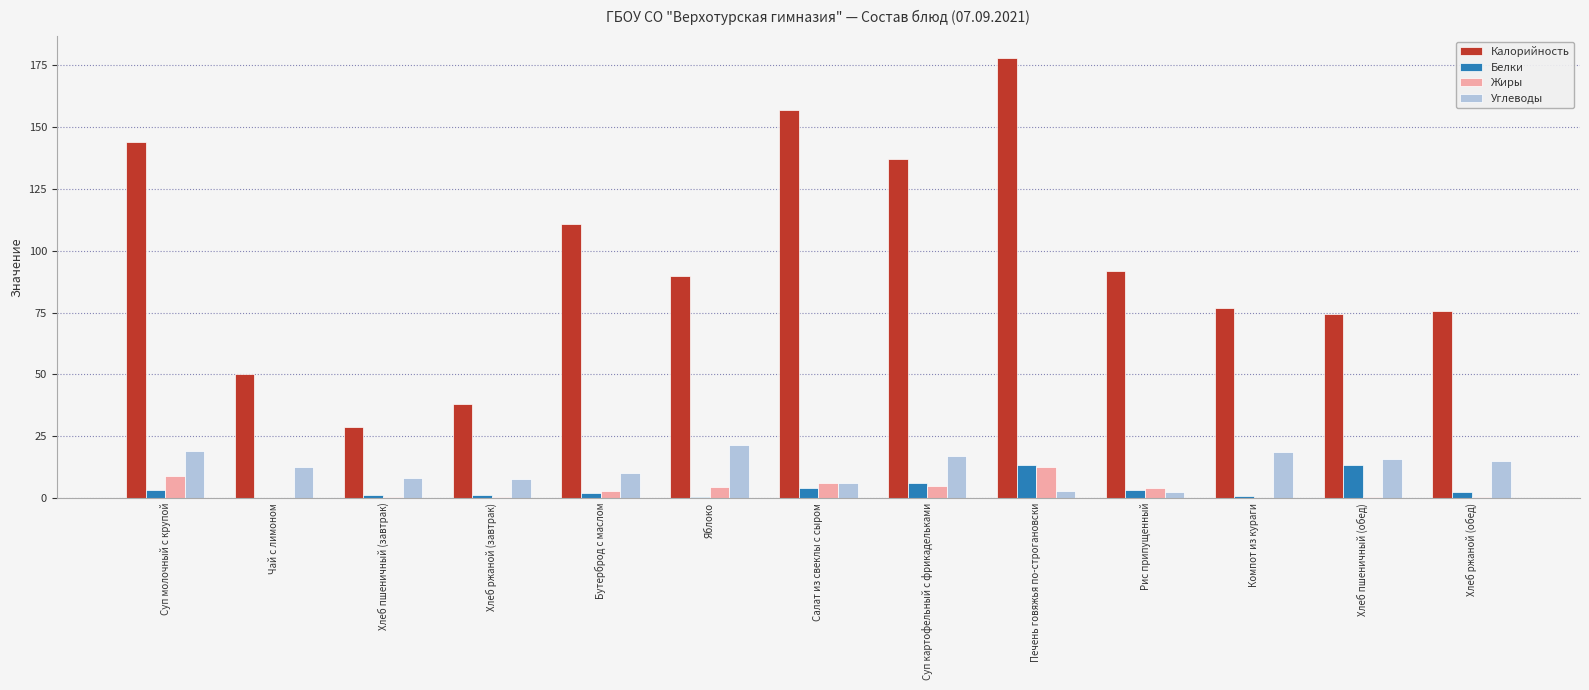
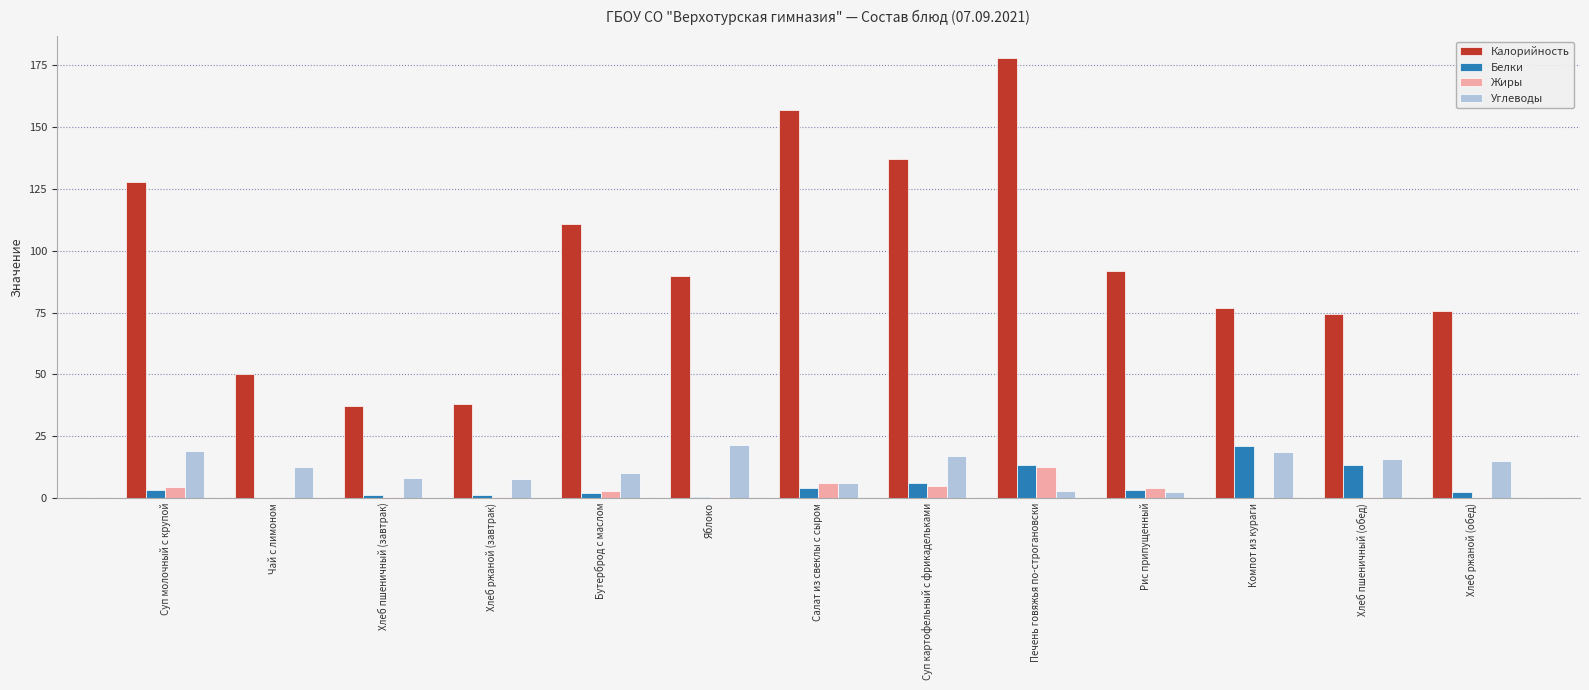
  {
    "Калорийность": {
-     "Суп молочный с крупой": 144,
+     "Суп молочный с крупой": 128,
      "Чай с лимоном": 50,
-     "Хлеб пшеничный (завтрак)": 29,
+     "Хлеб пшеничный (завтрак)": 37,
      "Хлеб ржаной (завтрак)": 38,
      "Бутерброд с маслом": 111,
      "Яблоко": 90,
      "Салат из свеклы с сыром": 157,
      "Суп картофельный с фрикадельками": 137,
      "Печень говяжья по-строгановски": 178,
      "Рис припущенный": 92,
      "Компот из кураги": 77,
      "Хлеб пшеничный (обед)": 75,
      "Хлеб ржаной (обед)": 76
    },
    "Белки": {
      "Суп молочный с крупой": 3,
      "Хлеб пшеничный (завтрак)": 1,
      "Хлеб ржаной (завтрак)": 1,
      "Бутерброд с маслом": 2,
      "Салат из свеклы с сыром": 4,
      "Суп картофельный с фрикадельками": 6,
      "Печень говяжья по-строгановски": 13,
      "Рис припущенный": 3,
-     "Компот из кураги": 1,
+     "Компот из кураги": 21,
      "Хлеб пшеничный (обед)": 13,
      "Хлеб ржаной (обед)": 3
    },
    "Жиры": {
-     "Суп молочный с крупой": 9,
+     "Суп молочный с крупой": 4,
      "Чай с лимоном": 0,
      "Бутерброд с маслом": 3,
-     "Яблоко": 5,
+     "Яблоко": 0,
      "Салат из свеклы с сыром": 6,
      "Суп картофельный с фрикадельками": 5,
      "Печень говяжья по-строгановски": 13,
      "Рис припущенный": 4,
      "Компот из кураги": 0
    },
    "Углеводы": {
      "Суп молочный с крупой": 19,
      "Чай с лимоном": 13,
      "Хлеб пшеничный (завтрак)": 8,
      "Хлеб ржаной (завтрак)": 8,
      "Бутерброд с маслом": 10,
      "Яблоко": 22,
      "Салат из свеклы с сыром": 6,
      "Суп картофельный с фрикадельками": 17,
      "Печень говяжья по-строгановски": 3,
      "Рис припущенный": 2,
      "Компот из кураги": 19,
      "Хлеб пшеничный (обед)": 16,
      "Хлеб ржаной (обед)": 15
    }
  }
